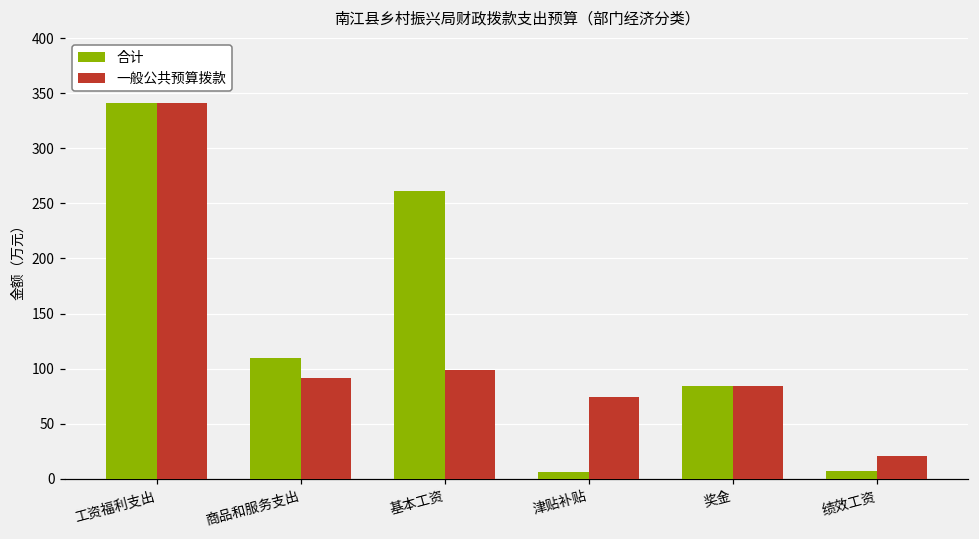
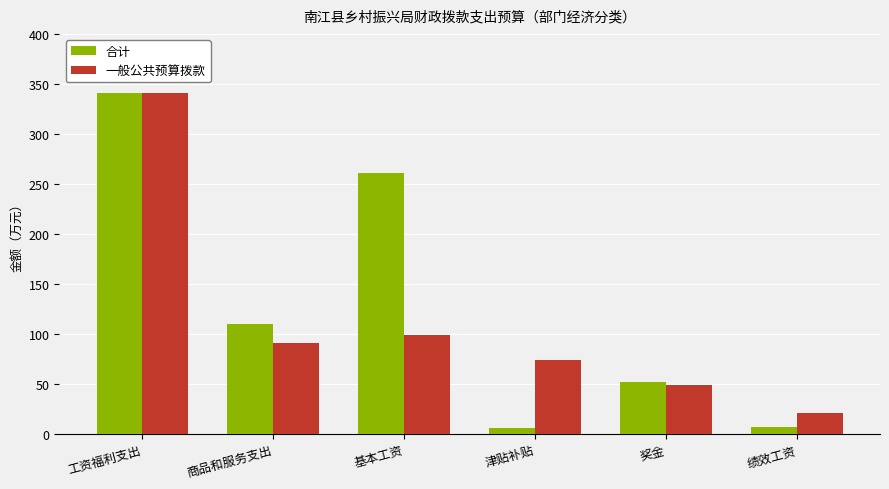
  {
    "合计": {
      "工资福利支出": 341,
      "商品和服务支出": 110,
      "基本工资": 261,
      "津贴补贴": 6,
-     "奖金": 84,
+     "奖金": 52,
      "绩效工资": 7
    },
    "一般公共预算拨款": {
      "工资福利支出": 341,
      "商品和服务支出": 91,
      "基本工资": 99,
      "津贴补贴": 74,
-     "奖金": 84,
+     "奖金": 50,
      "绩效工资": 21
    }
  }
